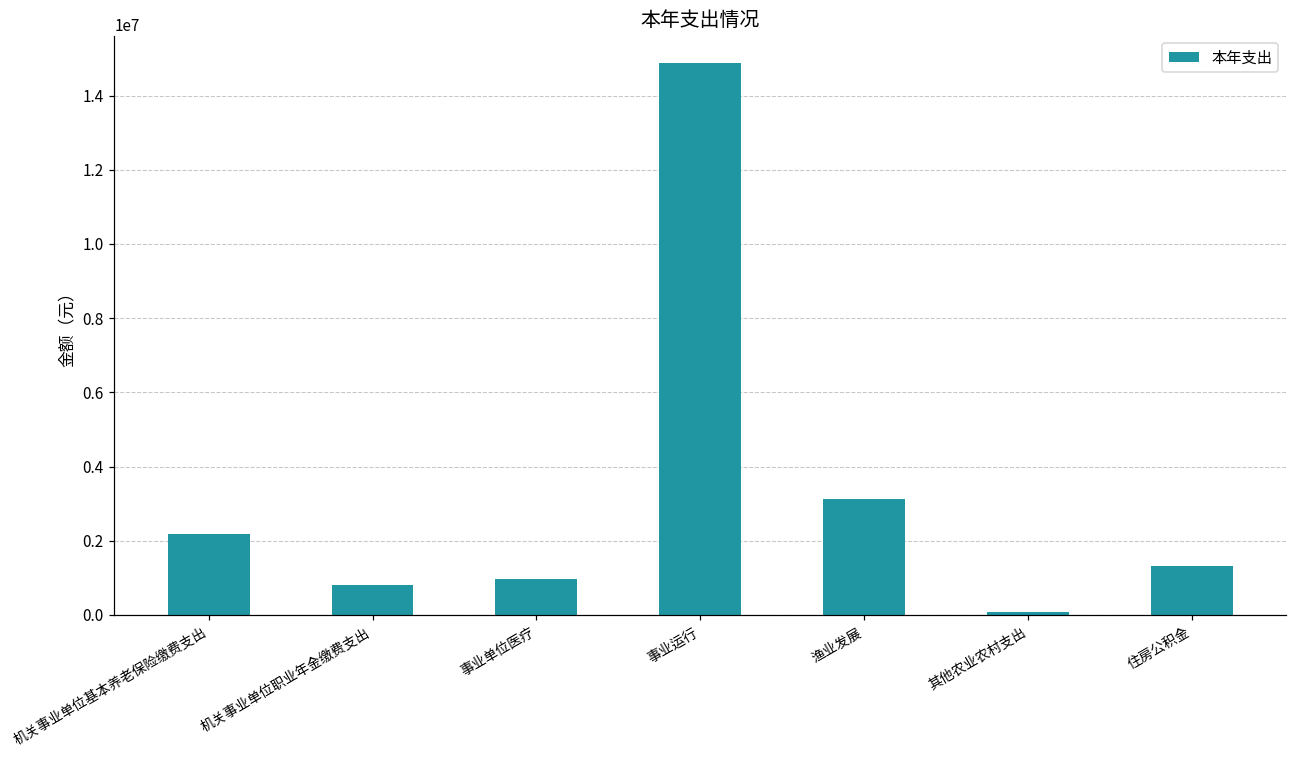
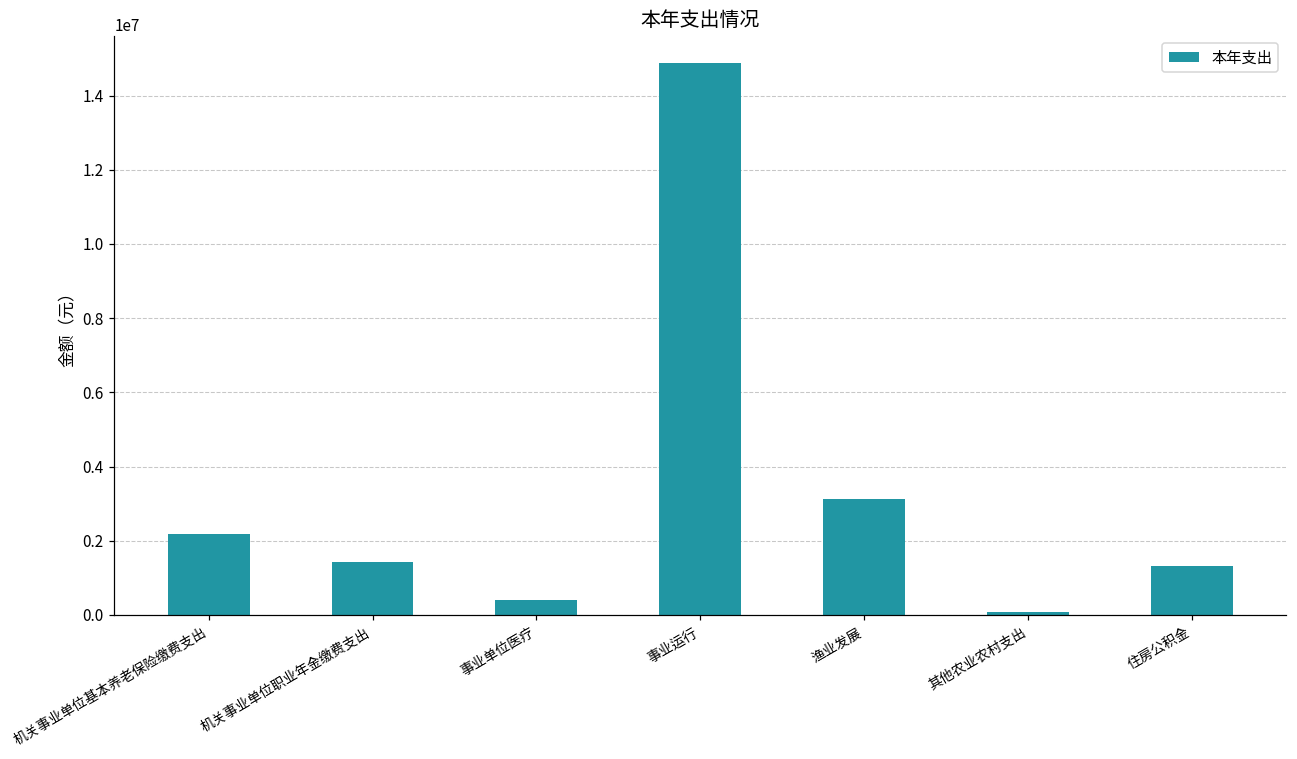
  {
    "机关事业单位基本养老保险缴费支出": 2200000,
-   "机关事业单位职业年金缴费支出": 800000,
-   "事业单位医疗": 1000000,
+   "机关事业单位职业年金缴费支出": 1400000,
+   "事业单位医疗": 400000,
    "事业运行": 14900000,
    "渔业发展": 3100000,
    "其他农业农村支出": 100000,
    "住房公积金": 1300000
  }
